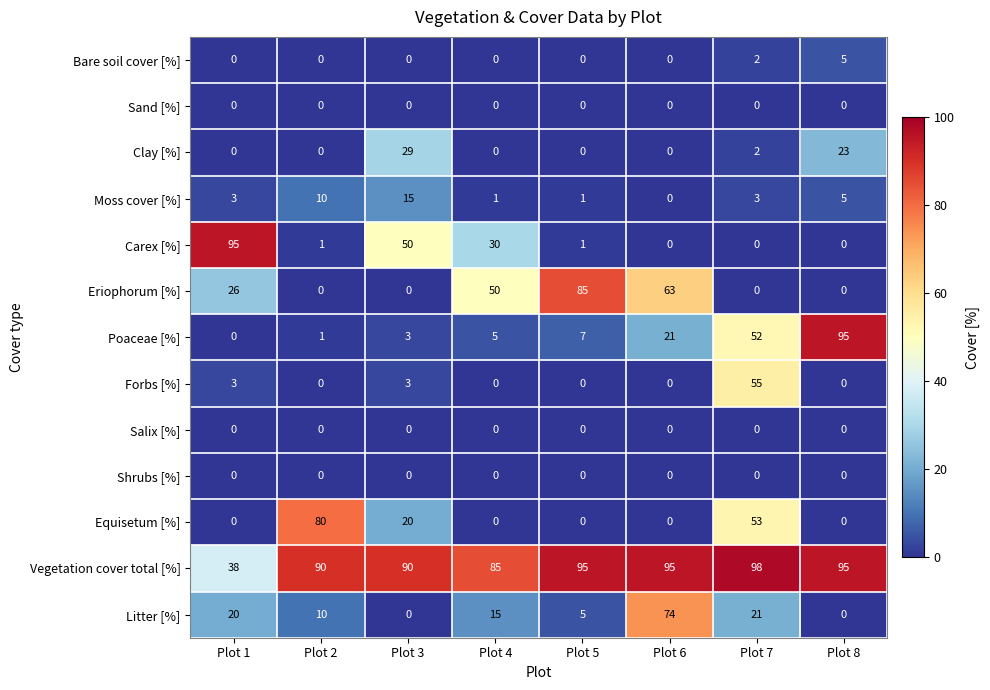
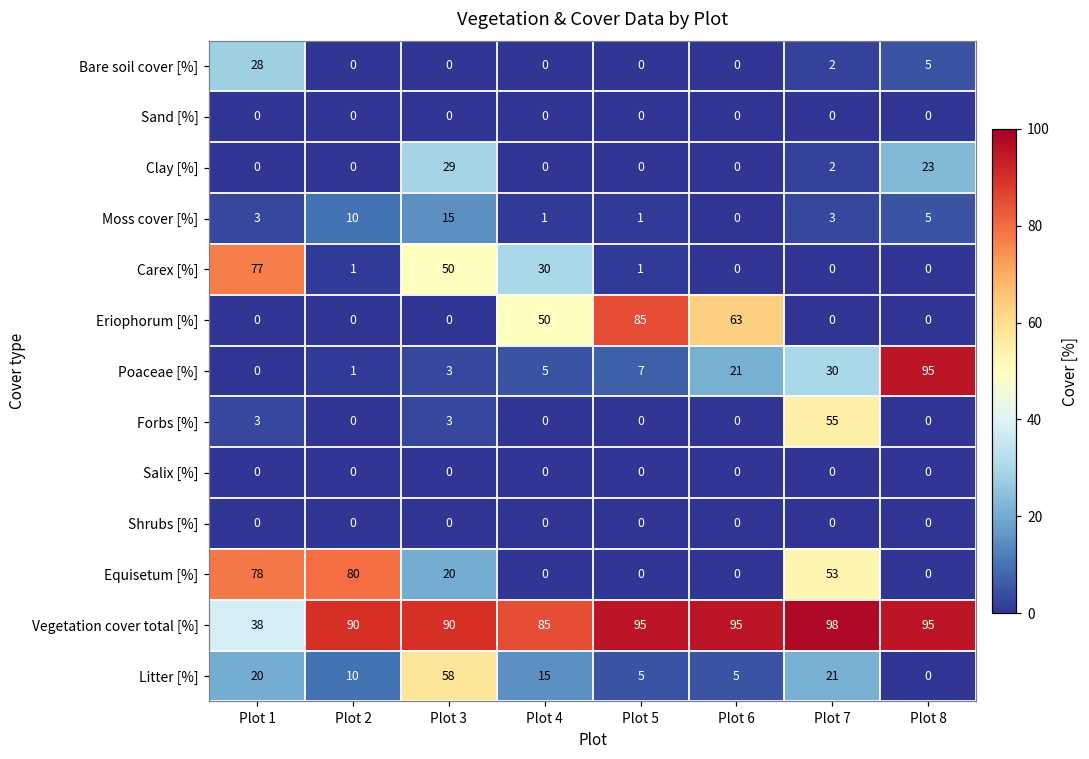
  {
    "Bare soil cover [%]": {
-     "Plot 1": 0,
+     "Plot 1": 28,
      "Plot 2": 0,
      "Plot 3": 0,
      "Plot 4": 0,
      "Plot 5": 0,
      "Plot 6": 0,
      "Plot 7": 2,
      "Plot 8": 5
    },
    "Sand [%]": {
      "Plot 1": 0,
      "Plot 2": 0,
      "Plot 3": 0,
      "Plot 4": 0,
      "Plot 5": 0,
      "Plot 6": 0,
      "Plot 7": 0,
      "Plot 8": 0
    },
    "Clay [%]": {
      "Plot 1": 0,
      "Plot 2": 0,
      "Plot 3": 29,
      "Plot 4": 0,
      "Plot 5": 0,
      "Plot 6": 0,
      "Plot 7": 2,
      "Plot 8": 23
    },
    "Moss cover [%]": {
      "Plot 1": 3,
      "Plot 2": 10,
      "Plot 3": 15,
      "Plot 4": 1,
      "Plot 5": 1,
      "Plot 6": 0,
      "Plot 7": 3,
      "Plot 8": 5
    },
    "Carex [%]": {
-     "Plot 1": 95,
+     "Plot 1": 77,
      "Plot 2": 1,
      "Plot 3": 50,
      "Plot 4": 30,
      "Plot 5": 1,
      "Plot 6": 0,
      "Plot 7": 0,
      "Plot 8": 0
    },
    "Eriophorum [%]": {
-     "Plot 1": 26,
+     "Plot 1": 0,
      "Plot 2": 0,
      "Plot 3": 0,
      "Plot 4": 50,
      "Plot 5": 85,
      "Plot 6": 63,
      "Plot 7": 0,
      "Plot 8": 0
    },
    "Poaceae [%]": {
      "Plot 1": 0,
      "Plot 2": 1,
      "Plot 3": 3,
      "Plot 4": 5,
      "Plot 5": 7,
      "Plot 6": 21,
-     "Plot 7": 52,
+     "Plot 7": 30,
      "Plot 8": 95
    },
    "Forbs [%]": {
      "Plot 1": 3,
      "Plot 2": 0,
      "Plot 3": 3,
      "Plot 4": 0,
      "Plot 5": 0,
      "Plot 6": 0,
      "Plot 7": 55,
      "Plot 8": 0
    },
    "Salix [%]": {
      "Plot 1": 0,
      "Plot 2": 0,
      "Plot 3": 0,
      "Plot 4": 0,
      "Plot 5": 0,
      "Plot 6": 0,
      "Plot 7": 0,
      "Plot 8": 0
    },
    "Shrubs [%]": {
      "Plot 1": 0,
      "Plot 2": 0,
      "Plot 3": 0,
      "Plot 4": 0,
      "Plot 5": 0,
      "Plot 6": 0,
      "Plot 7": 0,
      "Plot 8": 0
    },
    "Equisetum [%]": {
-     "Plot 1": 0,
+     "Plot 1": 78,
      "Plot 2": 80,
      "Plot 3": 20,
      "Plot 4": 0,
      "Plot 5": 0,
      "Plot 6": 0,
      "Plot 7": 53,
      "Plot 8": 0
    },
    "Vegetation cover total [%]": {
      "Plot 1": 38,
      "Plot 2": 90,
      "Plot 3": 90,
      "Plot 4": 85,
      "Plot 5": 95,
      "Plot 6": 95,
      "Plot 7": 98,
      "Plot 8": 95
    },
    "Litter [%]": {
      "Plot 1": 20,
      "Plot 2": 10,
-     "Plot 3": 0,
+     "Plot 3": 58,
      "Plot 4": 15,
      "Plot 5": 5,
-     "Plot 6": 74,
+     "Plot 6": 5,
      "Plot 7": 21,
      "Plot 8": 0
    }
  }
